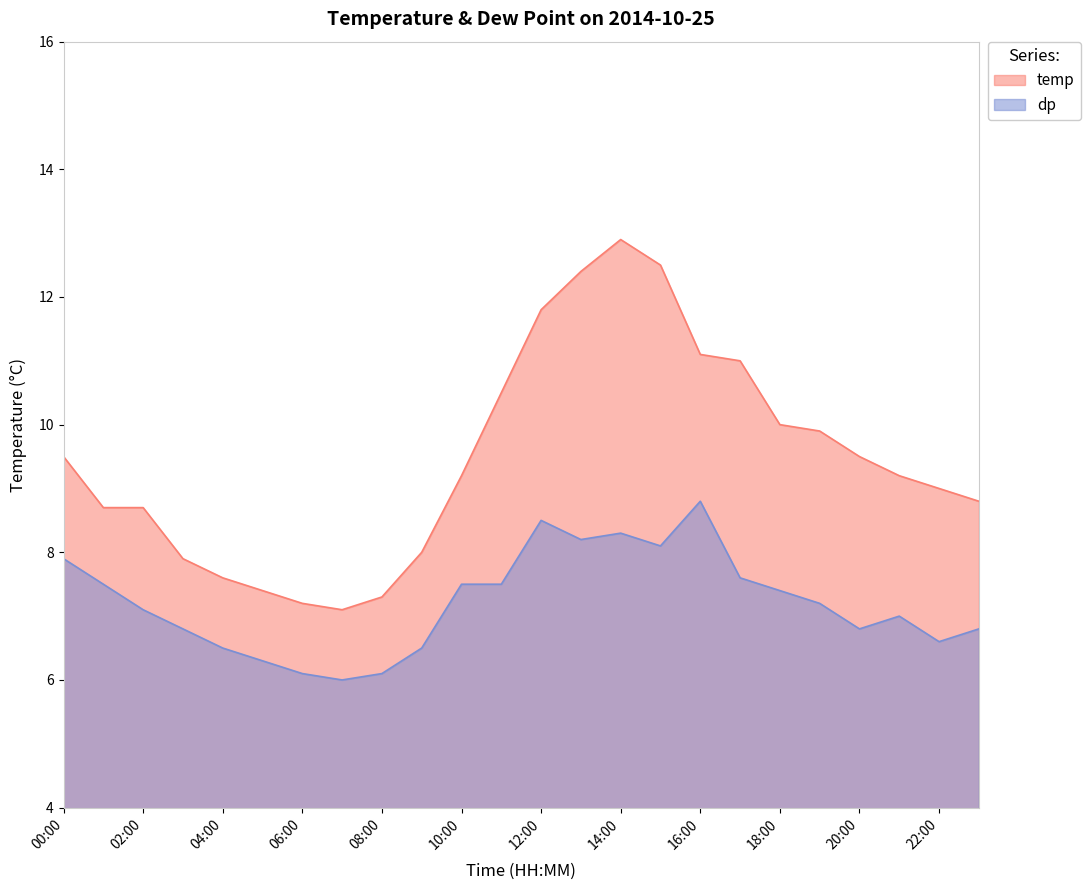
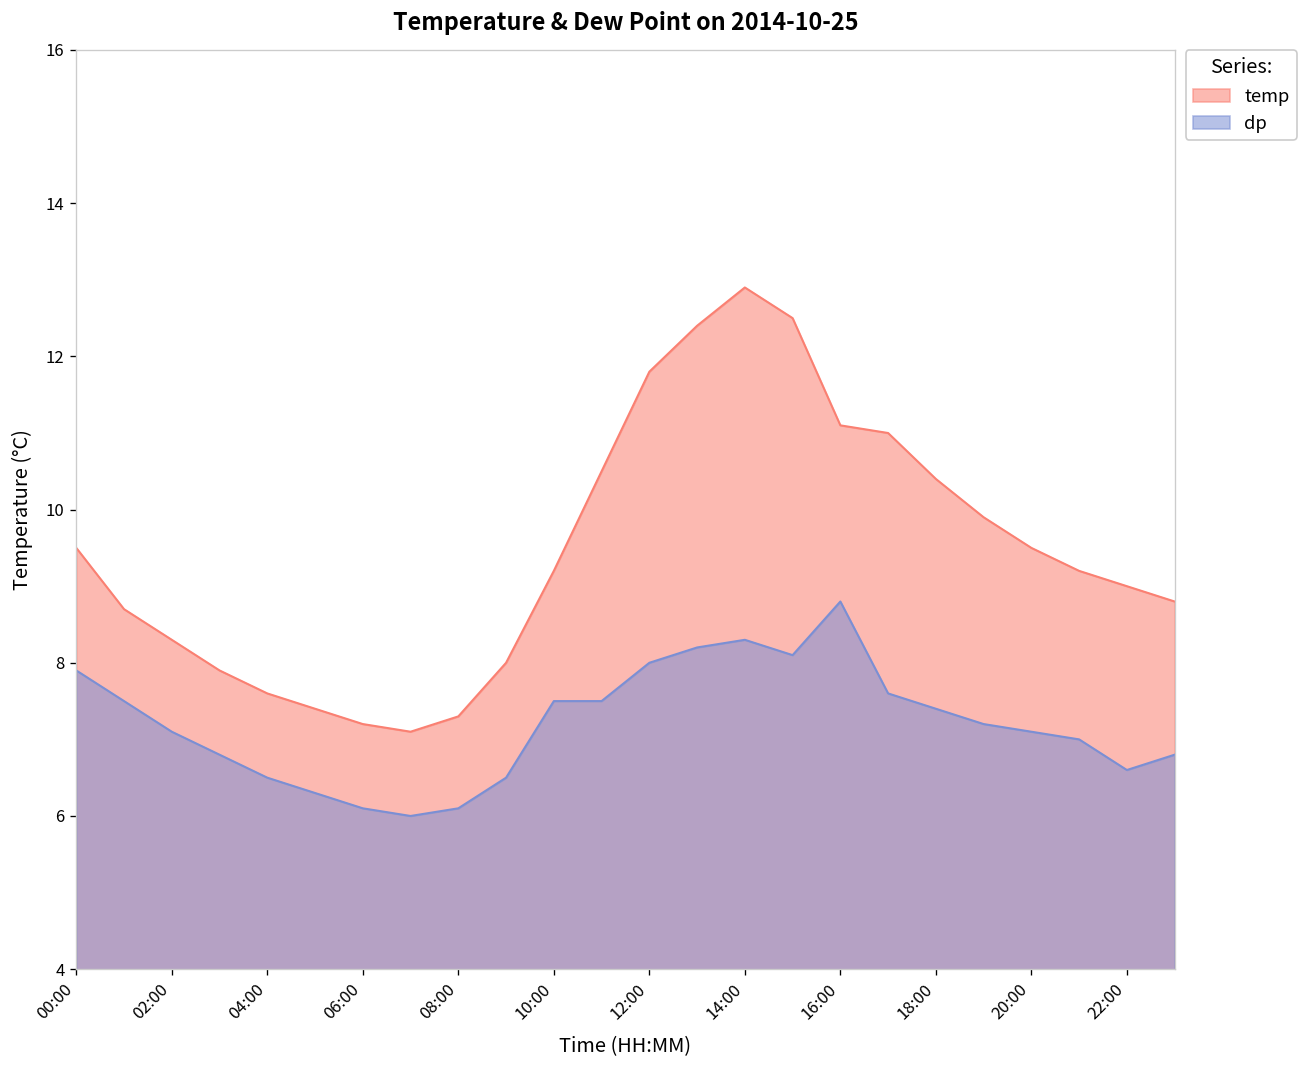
  {
    "temp": {
      "00:00": 9.5,
-     "02:00": 8.7,
+     "02:00": 8.3,
      "04:00": 7.6,
      "06:00": 7.2,
      "08:00": 7.3,
      "10:00": 9.2,
      "12:00": 11.8,
      "14:00": 12.9,
      "16:00": 11.1,
-     "18:00": 10.0,
+     "18:00": 10.4,
      "20:00": 9.5,
      "22:00": 9.0
    },
    "dp": {
      "00:00": 7.9,
      "02:00": 7.1,
      "04:00": 6.5,
      "06:00": 6.1,
      "08:00": 6.1,
      "10:00": 7.5,
-     "12:00": 8.5,
+     "12:00": 8.0,
      "14:00": 8.3,
      "16:00": 8.8,
      "18:00": 7.4,
-     "20:00": 6.8,
+     "20:00": 7.1,
      "22:00": 6.6
    }
  }
